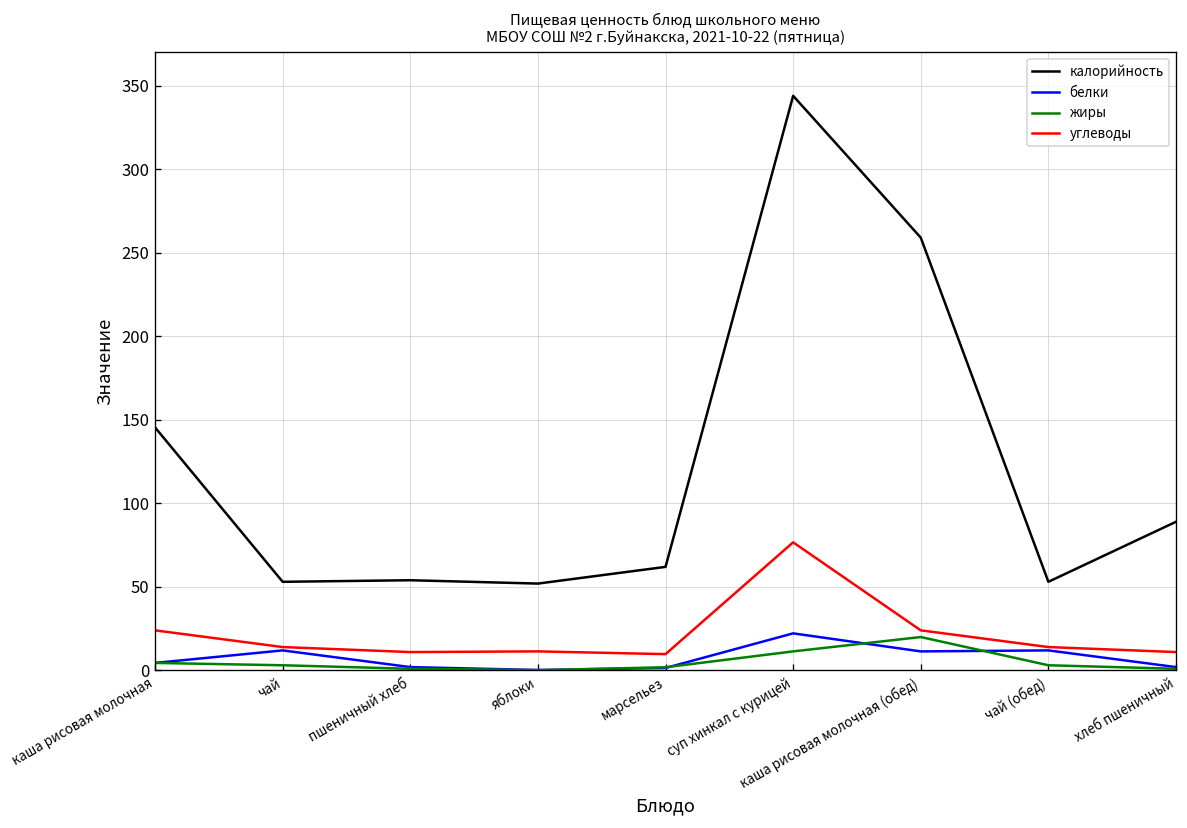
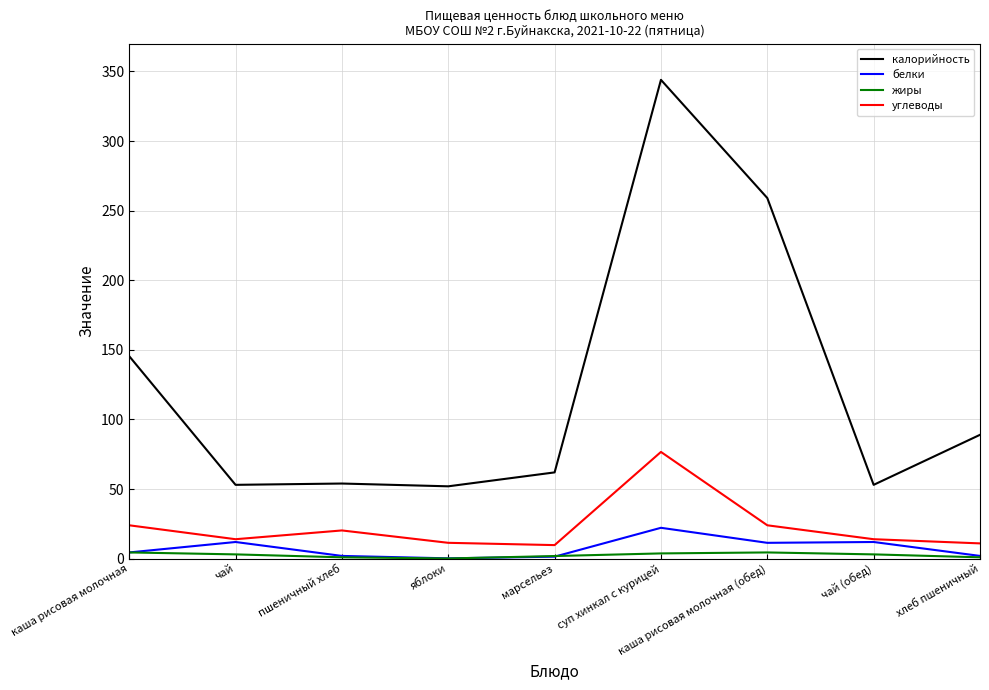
  {
    "калорийность": {
      "каша рисовая молочная": 146,
      "чай": 53,
      "пшеничный хлеб": 54,
      "яблоки": 52,
      "марсельез": 62,
      "суп хинкал с курицей": 344,
      "каша рисовая молочная (обед)": 259,
      "чай (обед)": 53,
      "хлеб пшеничный": 89
    },
    "белки": {
      "чай": 12,
      "суп хинкал с курицей": 22,
      "каша рисовая молочная (обед)": 11,
      "чай (обед)": 12
    },
    "жиры": {
      "чай": 3,
-     "суп хинкал с курицей": 11,
-     "каша рисовая молочная (обед)": 20,
+     "суп хинкал с курицей": 4,
+     "каша рисовая молочная (обед)": 5,
      "чай (обед)": 3
    },
    "углеводы": {
      "каша рисовая молочная": 24,
      "чай": 14,
-     "пшеничный хлеб": 11,
+     "пшеничный хлеб": 20,
      "яблоки": 11,
      "марсельез": 10,
      "суп хинкал с курицей": 77,
      "каша рисовая молочная (обед)": 24,
      "чай (обед)": 14,
      "хлеб пшеничный": 11
    }
  }
